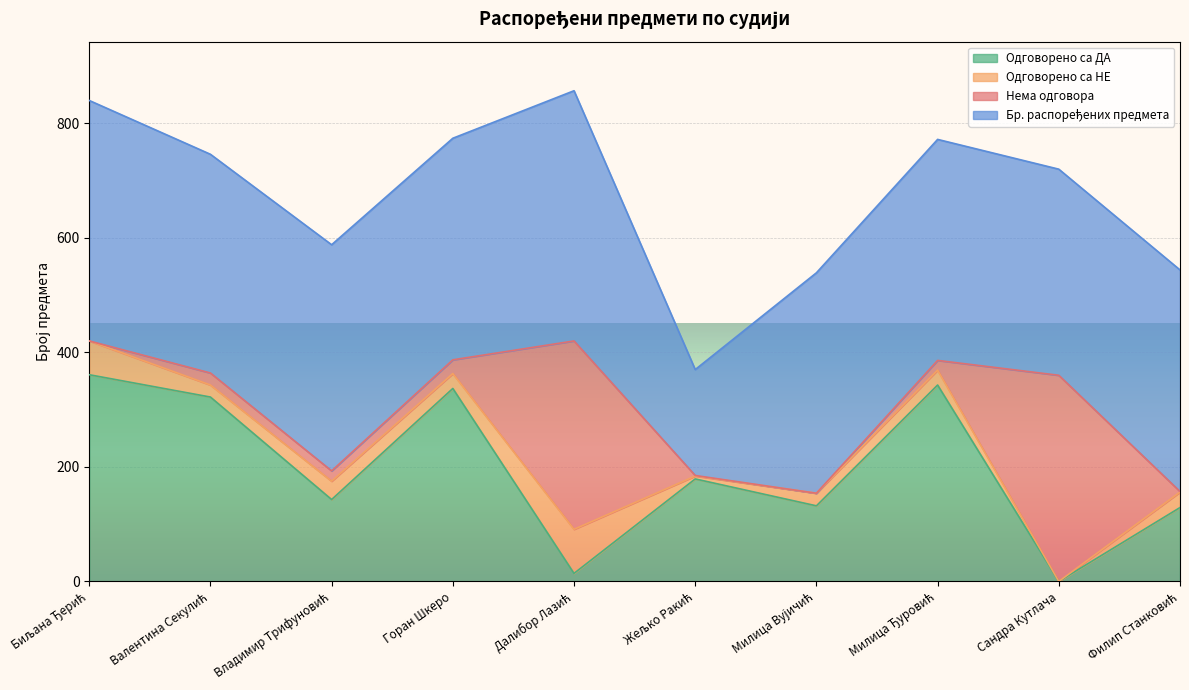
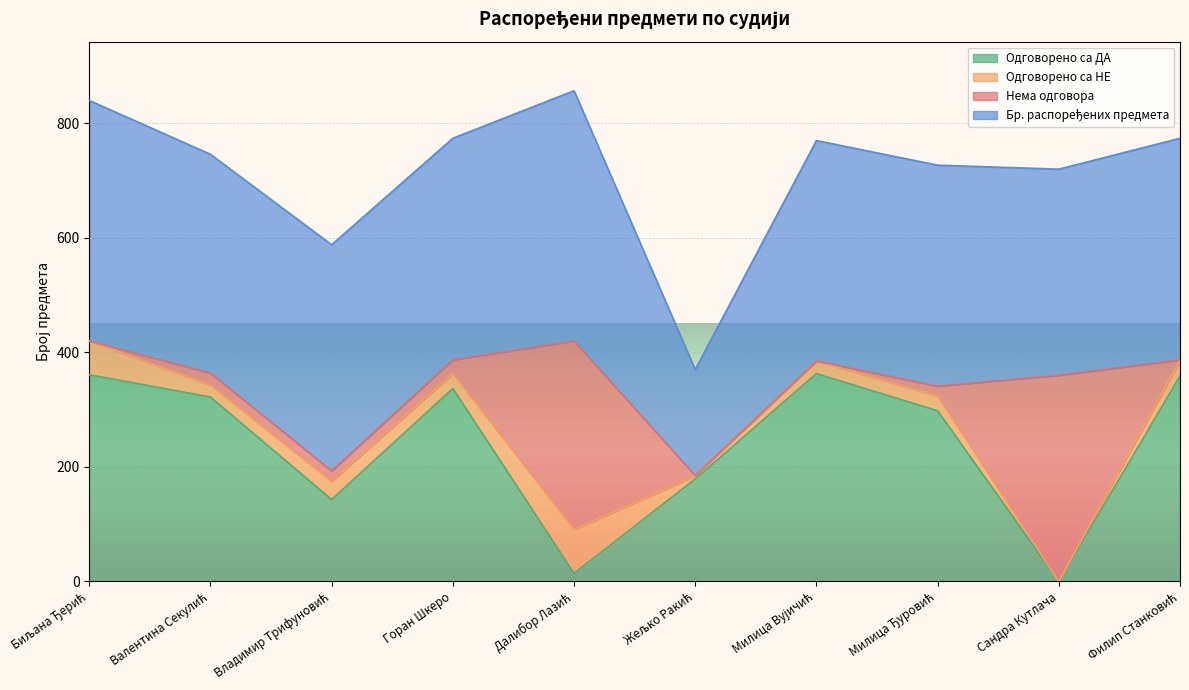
  {
    "Одговорено са ДА": {
      "Биљана Ђерић": 360,
      "Валентина Секулић": 320,
      "Владимир Трифуновић": 140,
      "Горан Шкеро": 340,
      "Далибор Лазић": 10,
      "Жељко Ракић": 180,
-     "Милица Вујичић": 130,
-     "Милица Ђуровић": 340,
-     "Филип Станковић": 130
+     "Милица Вујичић": 360,
+     "Милица Ђуровић": 300,
+     "Филип Станковић": 360
    },
    "Бр. распоређених предмета": {
      "Биљана Ђерић": 420,
      "Валентина Секулић": 380,
      "Владимир Трифуновић": 400,
      "Горан Шкеро": 390,
      "Далибор Лазић": 440,
      "Жељко Ракић": 190,
      "Милица Вујичић": 390,
      "Милица Ђуровић": 390,
      "Сандра Кутлача": 360,
      "Филип Станковић": 390
    }
  }
